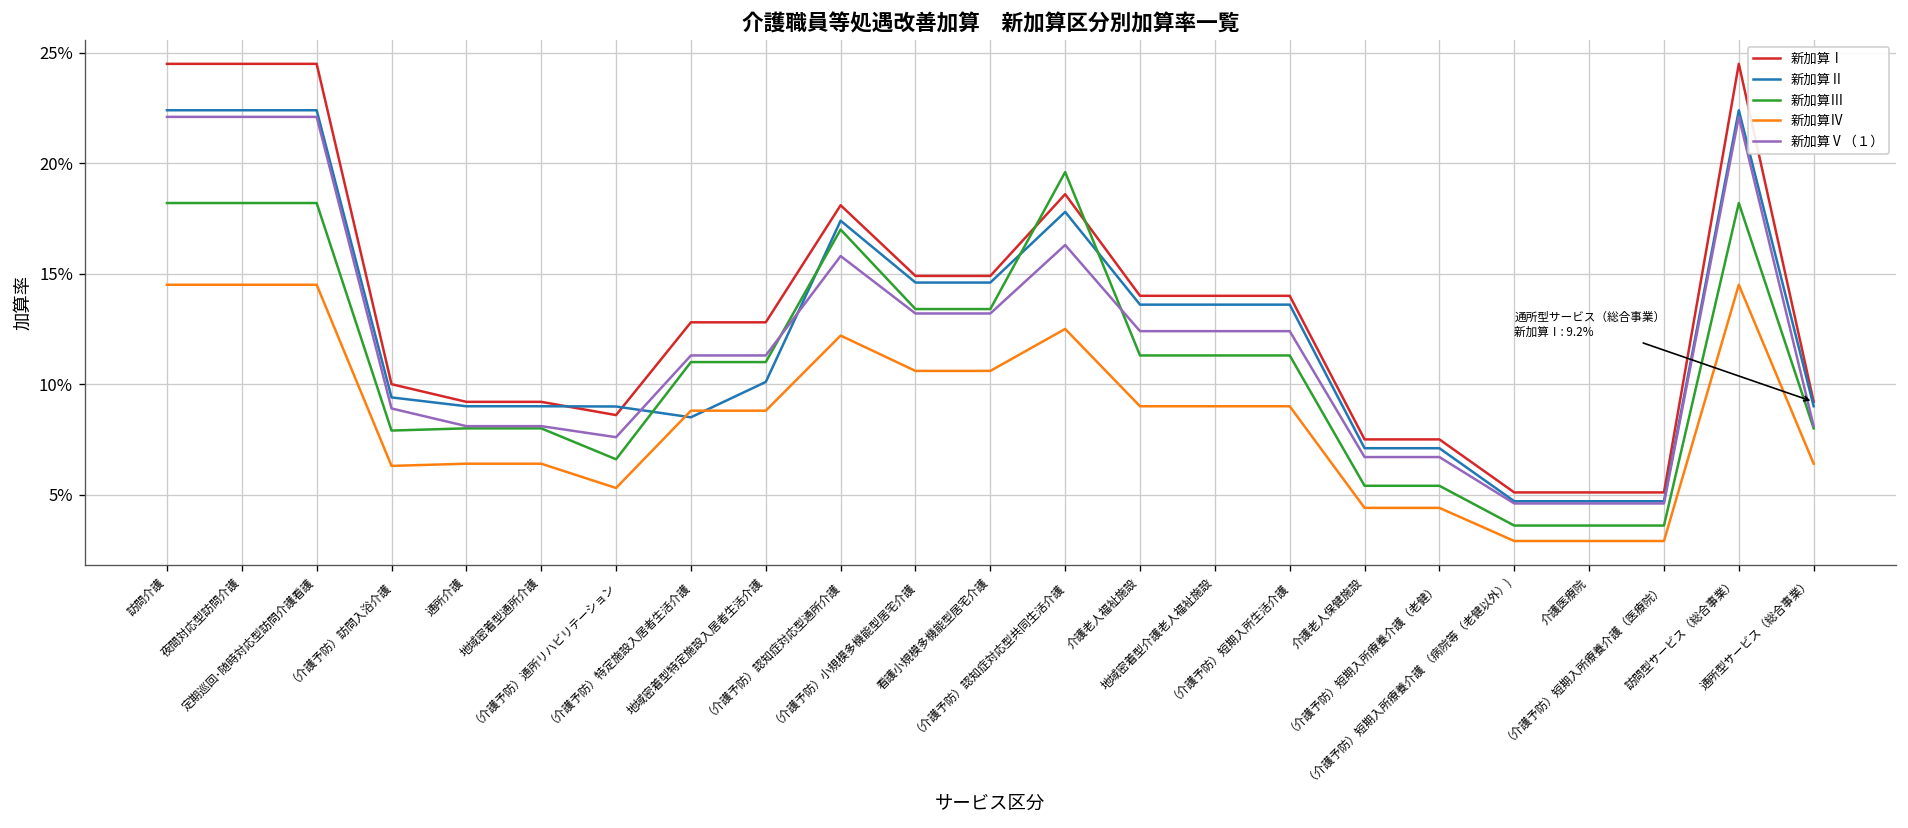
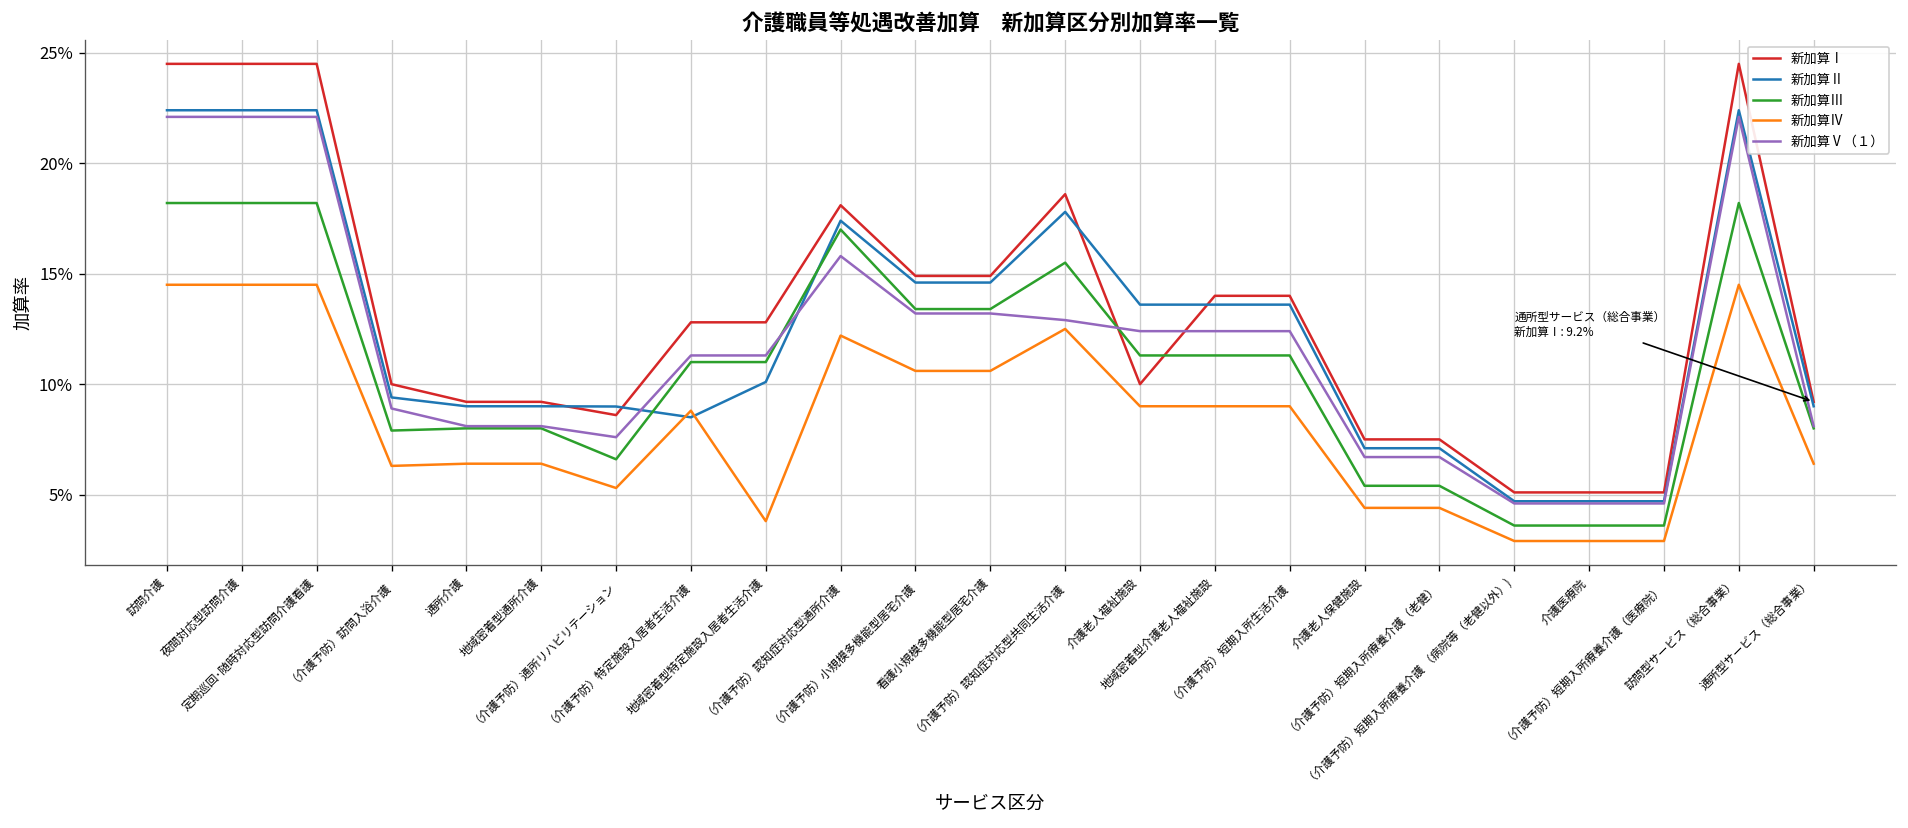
  {
    "新加算Ⅰ": {
      "訪問介護": "24.5%",
      "夜間対応型訪問介護": "24.5%",
      "定期巡回･随時対応型訪問介護看護": "24.5%",
      "（介護予防）訪問入浴介護": "10.0%",
      "通所介護": "9.2%",
      "地域密着型通所介護": "9.2%",
      "（介護予防）通所リハビリテーション": "8.6%",
      "（介護予防）特定施設入居者生活介護": "12.8%",
      "地域密着型特定施設入居者生活介護": "12.8%",
      "（介護予防）認知症対応型通所介護": "18.1%",
      "（介護予防）小規模多機能型居宅介護": "14.9%",
      "看護小規模多機能型居宅介護": "14.9%",
      "（介護予防）認知症対応型共同生活介護": "18.6%",
-     "介護老人福祉施設": "14.0%",
+     "介護老人福祉施設": "10.0%",
      "地域密着型介護老人福祉施設": "14.0%",
      "（介護予防）短期入所生活介護": "14.0%",
      "介護老人保健施設": "7.5%",
      "（介護予防）短期入所療養介護（老健）": "7.5%",
      "（介護予防）短期入所療養介護 （病院等（老健以外）)": "5.1%",
      "介護医療院": "5.1%",
      "（介護予防）短期入所療養介護（医療院）": "5.1%",
      "訪問型サービス（総合事業）": "24.5%"
    },
    "新加算Ⅱ": {
      "訪問介護": "22.4%",
      "夜間対応型訪問介護": "22.4%",
      "定期巡回･随時対応型訪問介護看護": "22.4%",
      "（介護予防）訪問入浴介護": "9.4%",
      "通所介護": "9.0%",
      "地域密着型通所介護": "9.0%",
      "（介護予防）通所リハビリテーション": "9.0%",
      "（介護予防）特定施設入居者生活介護": "8.5%",
      "地域密着型特定施設入居者生活介護": "10.1%",
      "（介護予防）認知症対応型通所介護": "17.4%",
      "（介護予防）小規模多機能型居宅介護": "14.6%",
      "看護小規模多機能型居宅介護": "14.6%",
      "（介護予防）認知症対応型共同生活介護": "17.8%",
      "介護老人福祉施設": "13.6%",
      "地域密着型介護老人福祉施設": "13.6%",
      "（介護予防）短期入所生活介護": "13.6%",
      "介護老人保健施設": "7.1%",
      "（介護予防）短期入所療養介護（老健）": "7.1%",
      "訪問型サービス（総合事業）": "22.4%",
      "通所型サービス（総合事業）": "9.0%"
    },
    "新加算Ⅲ": {
      "訪問介護": "18.2%",
      "夜間対応型訪問介護": "18.2%",
      "定期巡回･随時対応型訪問介護看護": "18.2%",
      "（介護予防）訪問入浴介護": "7.9%",
      "（介護予防）通所リハビリテーション": "6.6%",
      "（介護予防）特定施設入居者生活介護": "11.0%",
      "地域密着型特定施設入居者生活介護": "11.0%",
      "（介護予防）認知症対応型通所介護": "17.0%",
      "（介護予防）小規模多機能型居宅介護": "13.4%",
      "看護小規模多機能型居宅介護": "13.4%",
-     "（介護予防）認知症対応型共同生活介護": "19.6%",
+     "（介護予防）認知症対応型共同生活介護": "15.5%",
      "介護老人福祉施設": "11.3%",
      "地域密着型介護老人福祉施設": "11.3%",
      "（介護予防）短期入所生活介護": "11.3%",
      "介護老人保健施設": "5.4%",
      "（介護予防）短期入所療養介護（老健）": "5.4%",
      "（介護予防）短期入所療養介護 （病院等（老健以外）)": "3.6%",
      "介護医療院": "3.6%",
      "（介護予防）短期入所療養介護（医療院）": "3.6%",
      "訪問型サービス（総合事業）": "18.2%"
    },
    "新加算Ⅳ": {
      "訪問介護": "14.5%",
      "夜間対応型訪問介護": "14.5%",
      "定期巡回･随時対応型訪問介護看護": "14.5%",
      "（介護予防）訪問入浴介護": "6.3%",
      "通所介護": "6.4%",
      "地域密着型通所介護": "6.4%",
      "（介護予防）通所リハビリテーション": "5.3%",
      "（介護予防）特定施設入居者生活介護": "8.8%",
-     "地域密着型特定施設入居者生活介護": "8.8%",
+     "地域密着型特定施設入居者生活介護": "3.8%",
      "（介護予防）認知症対応型通所介護": "12.2%",
      "（介護予防）小規模多機能型居宅介護": "10.6%",
      "看護小規模多機能型居宅介護": "10.6%",
      "（介護予防）認知症対応型共同生活介護": "12.5%",
      "介護老人福祉施設": "9.0%",
      "地域密着型介護老人福祉施設": "9.0%",
      "（介護予防）短期入所生活介護": "9.0%",
      "介護老人保健施設": "4.4%",
      "（介護予防）短期入所療養介護（老健）": "4.4%",
      "（介護予防）短期入所療養介護 （病院等（老健以外）)": "2.9%",
      "介護医療院": "2.9%",
      "（介護予防）短期入所療養介護（医療院）": "2.9%",
      "訪問型サービス（総合事業）": "14.5%",
      "通所型サービス（総合事業）": "6.4%"
    },
    "新加算Ⅴ（１）": {
      "訪問介護": "22.1%",
      "夜間対応型訪問介護": "22.1%",
      "定期巡回･随時対応型訪問介護看護": "22.1%",
      "（介護予防）訪問入浴介護": "8.9%",
      "（介護予防）通所リハビリテーション": "7.6%",
      "（介護予防）特定施設入居者生活介護": "11.3%",
      "地域密着型特定施設入居者生活介護": "11.3%",
      "（介護予防）認知症対応型通所介護": "15.8%",
      "（介護予防）小規模多機能型居宅介護": "13.2%",
      "看護小規模多機能型居宅介護": "13.2%",
-     "（介護予防）認知症対応型共同生活介護": "16.3%",
+     "（介護予防）認知症対応型共同生活介護": "12.9%",
      "介護老人福祉施設": "12.4%",
      "地域密着型介護老人福祉施設": "12.4%",
      "（介護予防）短期入所生活介護": "12.4%",
      "介護老人保健施設": "6.7%",
      "（介護予防）短期入所療養介護（老健）": "6.7%",
      "訪問型サービス（総合事業）": "22.1%"
    }
  }
